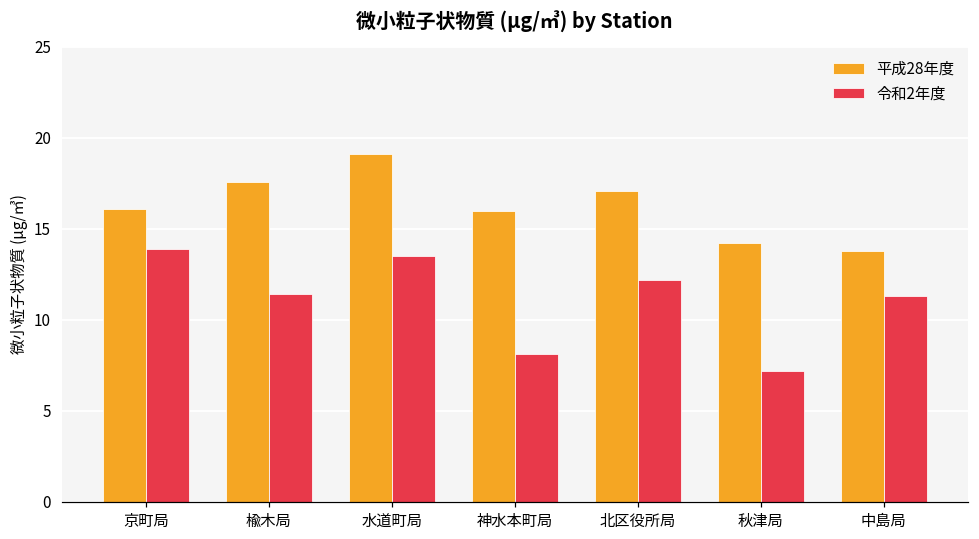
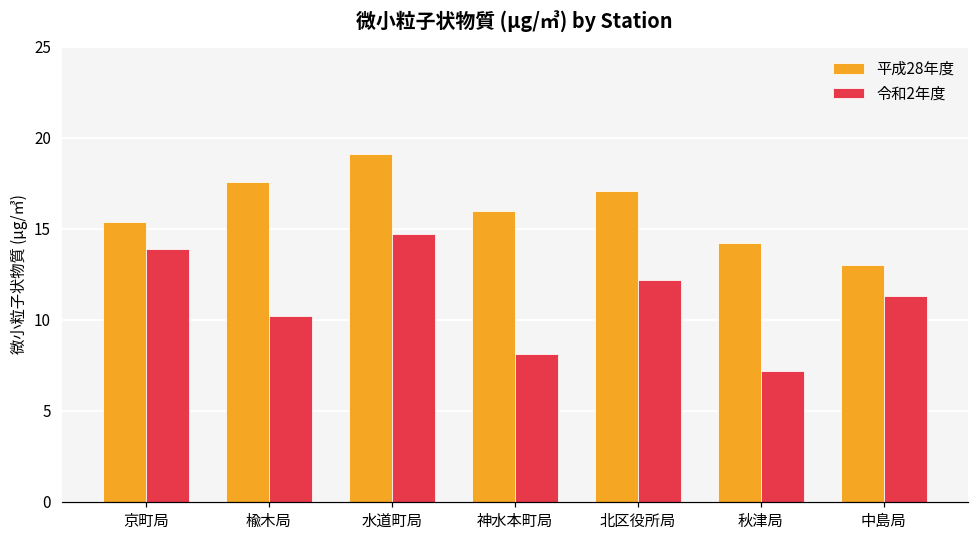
  {
    "平成28年度": {
-     "京町局": 16.1,
+     "京町局": 15.4,
      "楡木局": 17.6,
      "水道町局": 19.1,
      "神水本町局": 16.0,
      "北区役所局": 17.1,
      "秋津局": 14.2,
-     "中島局": 13.8
+     "中島局": 13.0
    },
    "令和2年度": {
      "京町局": 13.9,
-     "楡木局": 11.4,
-     "水道町局": 13.5,
+     "楡木局": 10.2,
+     "水道町局": 14.7,
      "神水本町局": 8.1,
      "北区役所局": 12.2,
      "秋津局": 7.2,
      "中島局": 11.3
    }
  }
